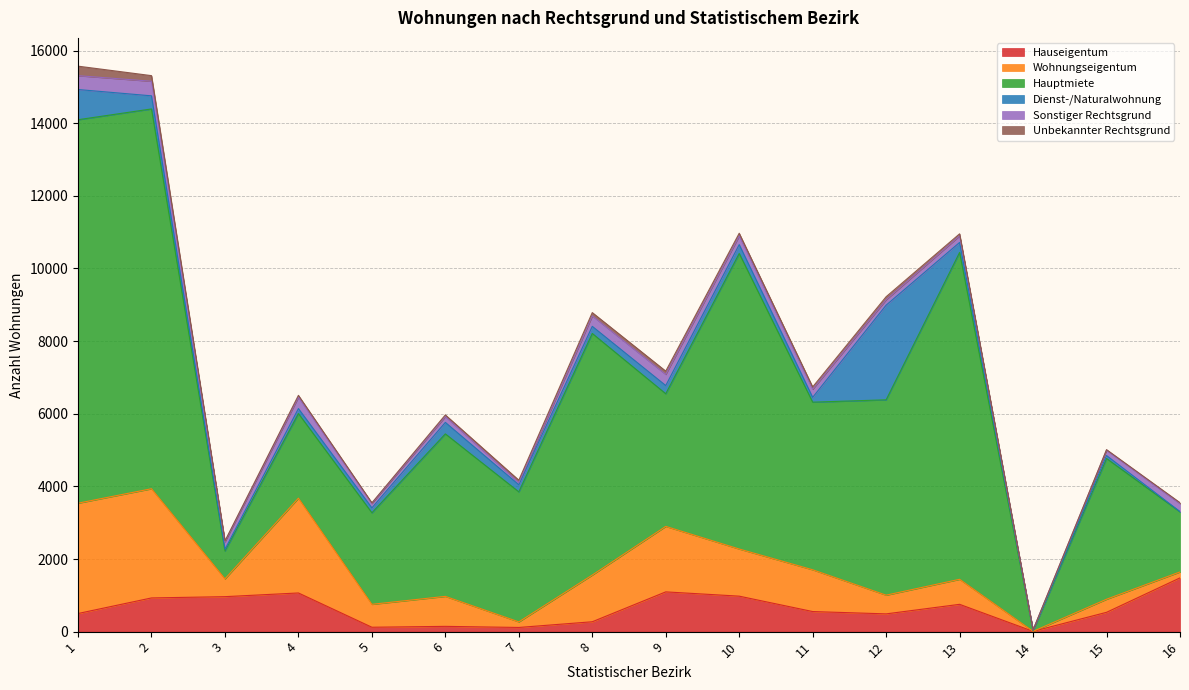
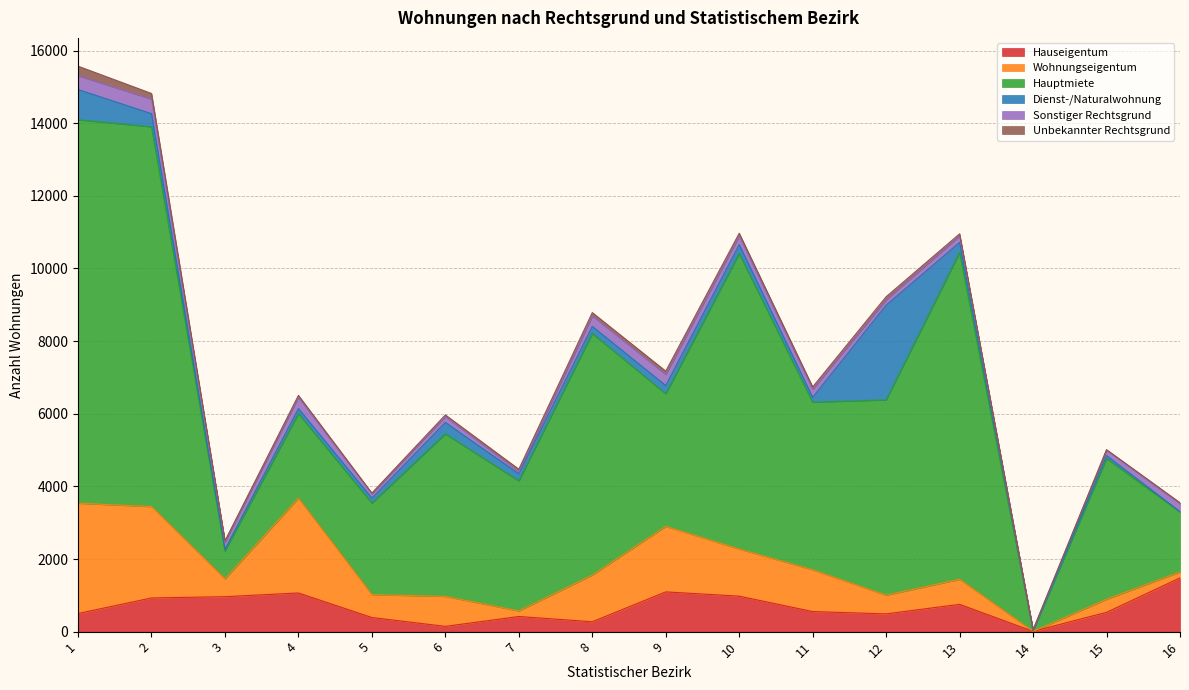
  {
    "Hauseigentum": {
      "1": 500,
      "2": 900,
      "3": 1000,
      "4": 1100,
-     "5": 100,
+     "5": 400,
      "6": 100,
-     "7": 100,
+     "7": 400,
      "8": 300,
      "9": 1100,
      "10": 1000,
      "11": 600,
      "12": 500,
      "13": 800,
      "15": 500,
      "16": 1500
    },
    "Wohnungseigentum": {
      "1": 3000,
-     "2": 3000,
+     "2": 2500,
      "3": 500,
      "4": 2600,
      "5": 600,
      "6": 800,
      "7": 200,
      "8": 1300,
      "9": 1800,
      "10": 1300,
      "11": 1200,
      "12": 500,
      "13": 700,
      "15": 400,
      "16": 200
    },
    "Hauptmiete": {
      "1": 10600,
      "2": 10500,
      "4": 2300,
      "5": 2500,
      "6": 4500,
      "7": 3600,
      "8": 6700,
      "9": 3700,
      "10": 8100,
      "11": 4600,
      "12": 5400,
      "13": 9000,
      "15": 3900
    },
    "Dienst-/Naturalwohnung": {
      "1": 800,
      "2": 400,
      "4": 100,
      "5": 100,
      "6": 300,
      "8": 200,
      "9": 200,
      "10": 200,
      "11": 100,
      "12": 2600,
      "13": 300,
      "15": 100
    },
    "Sonstiger Rechtsgrund": {
      "1": 400,
      "2": 400,
      "8": 300,
      "9": 300,
      "10": 200,
      "12": 200
    },
    "Unbekannter Rechtsgrund": {
      "1": 300,
      "2": 200,
      "8": 100,
      "9": 100,
      "10": 100,
      "12": 100
    }
  }
